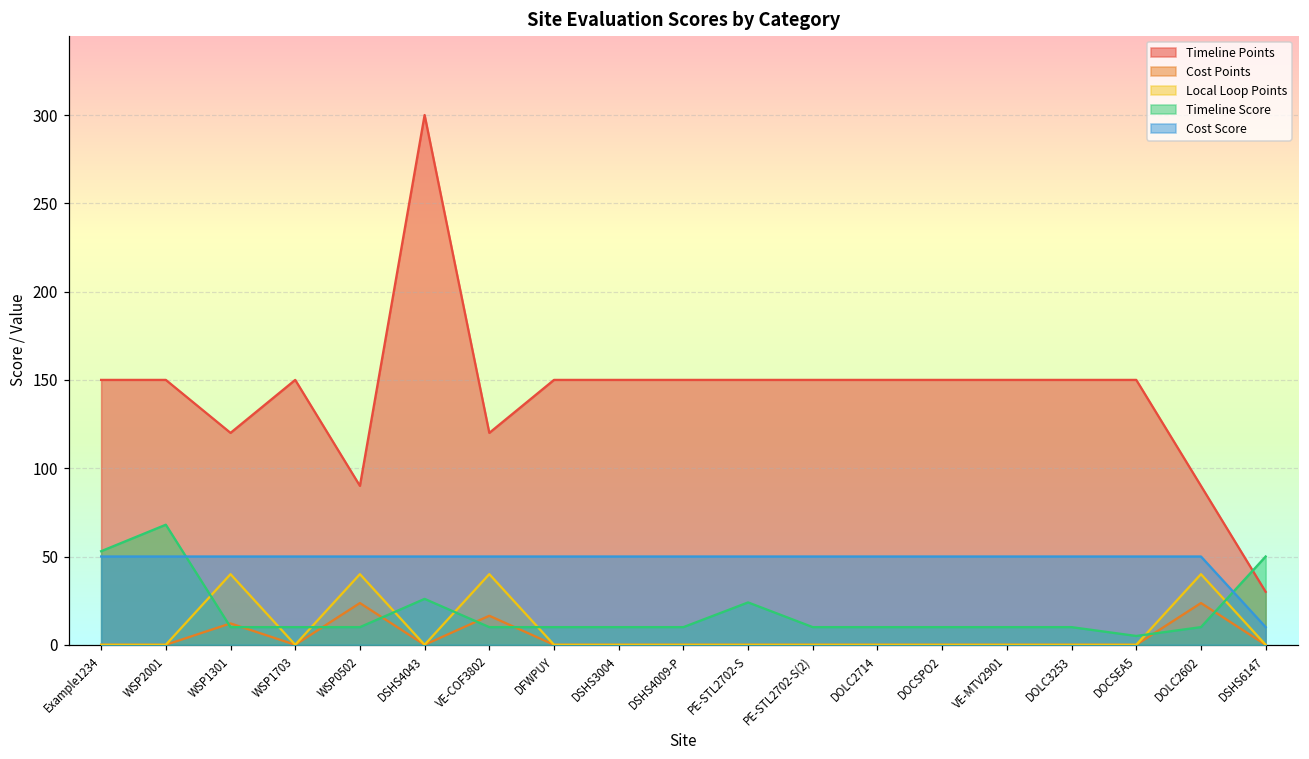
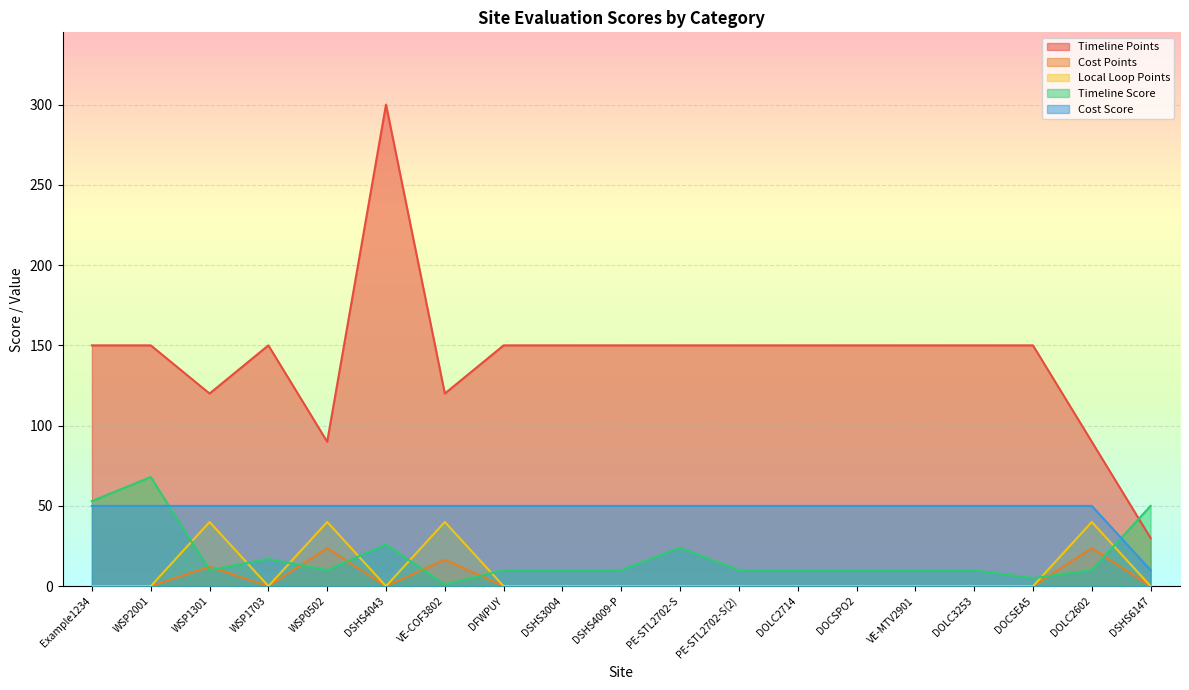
  {
    "Timeline Score": {
      "Example1234": 53,
      "WSP2001": 68,
      "WSP1301": 10,
-     "WSP1703": 10,
+     "WSP1703": 17,
      "WSP0502": 10,
      "DSHS4043": 26,
-     "VE-COF3802": 10,
+     "VE-COF3802": 1,
      "DFWPUY": 10,
      "DSHS3004": 10,
      "DSHS4009-P": 10,
      "PE-STL2702-S": 24,
      "PE-STL2702-S(2)": 10,
      "DOLC2714": 10,
      "DOCSPO2": 10,
      "VE-MTV2901": 10,
      "DOLC3253": 10,
      "DOCSEA5": 5,
      "DOLC2602": 10,
      "DSHS6147": 50
    },
    "Cost Score": {
      "Example1234": 50,
      "WSP2001": 50,
      "WSP1301": 50,
      "WSP1703": 50,
      "WSP0502": 50,
      "DSHS4043": 50,
      "VE-COF3802": 50,
      "DFWPUY": 50,
      "DSHS3004": 50,
      "DSHS4009-P": 50,
      "PE-STL2702-S": 50,
      "PE-STL2702-S(2)": 50,
      "DOLC2714": 50,
      "DOCSPO2": 50,
      "VE-MTV2901": 50,
      "DOLC3253": 50,
      "DOCSEA5": 50,
      "DOLC2602": 50,
      "DSHS6147": 10
    }
  }
